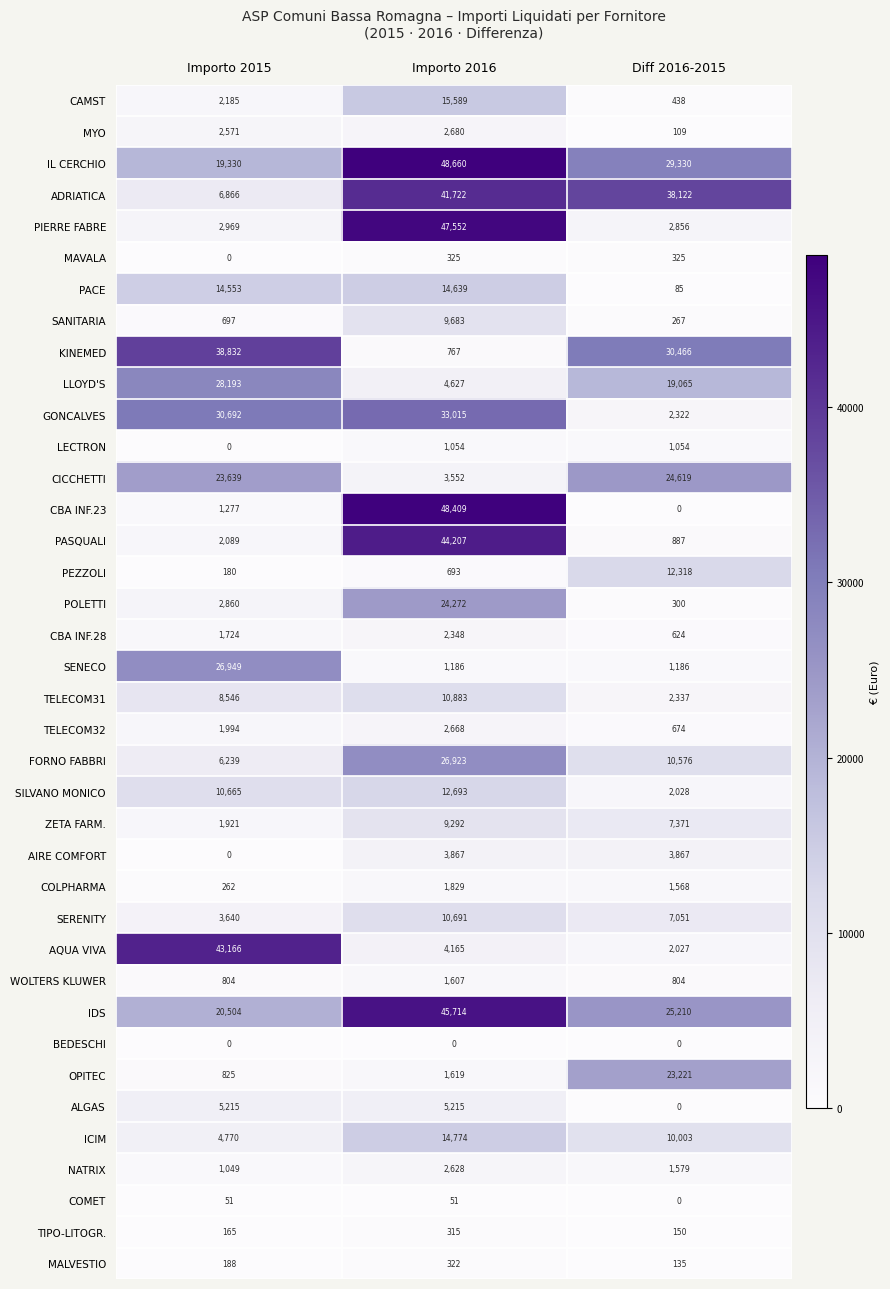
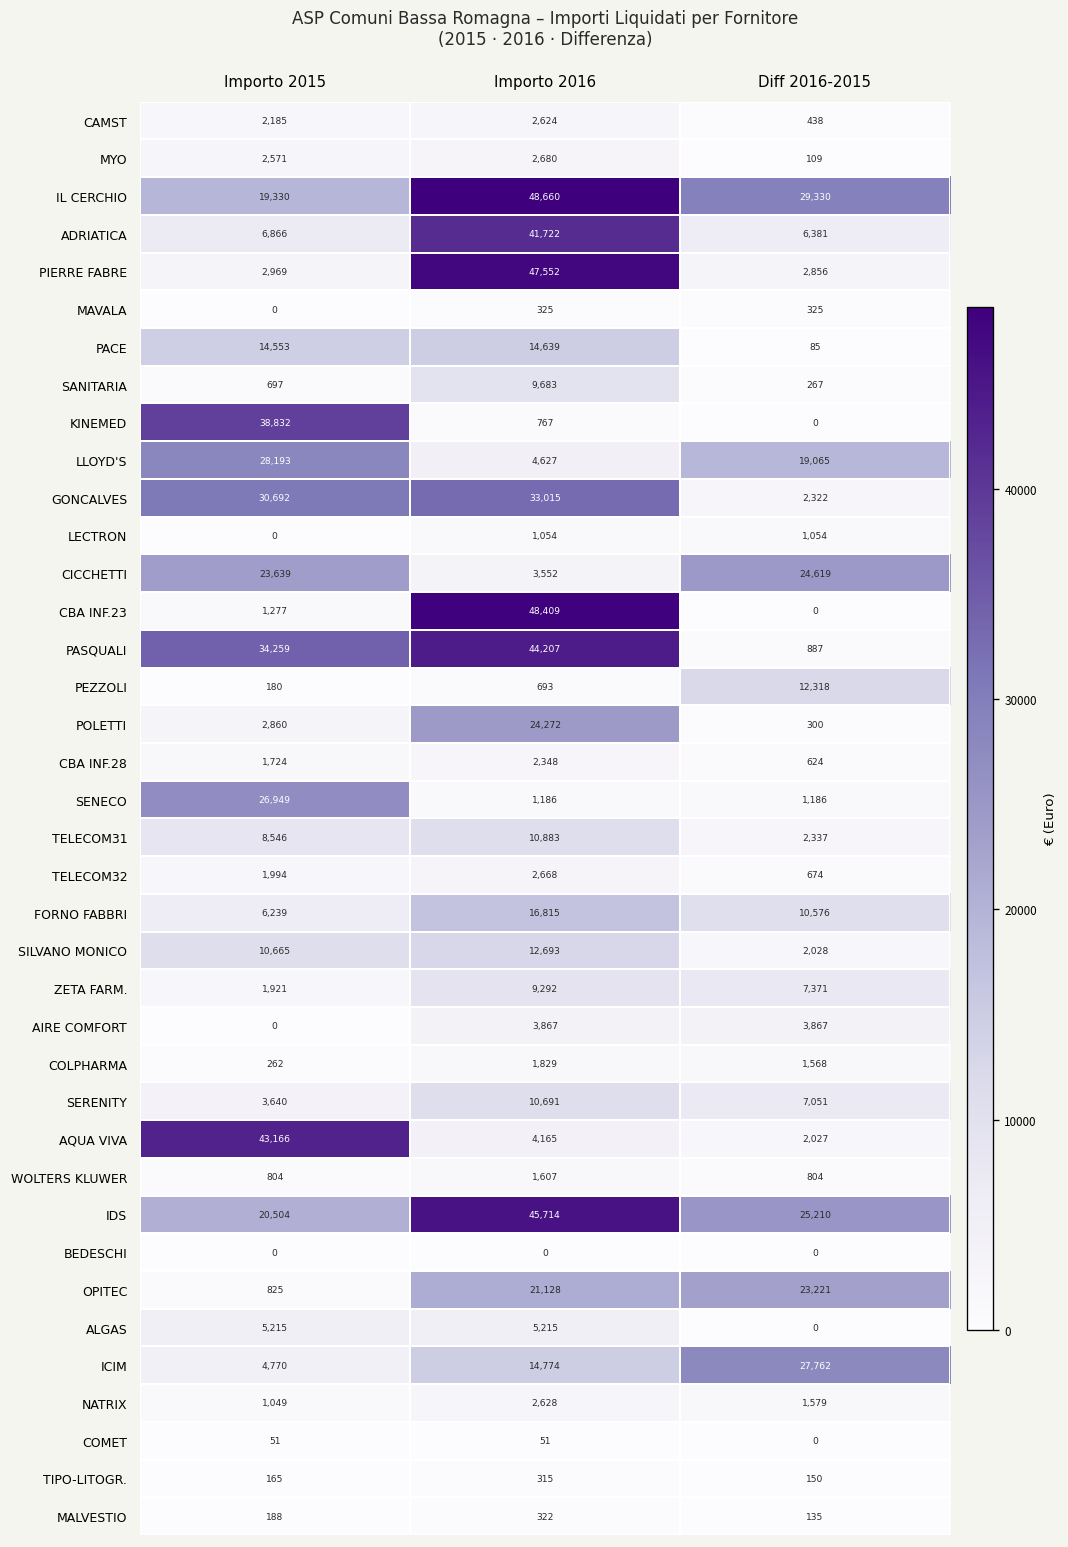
  {
    "CAMST": {
      "Importo 2015": "2,185",
-     "Importo 2016": "15,589",
+     "Importo 2016": "2,624",
      "Diff 2016-2015": "438"
    },
    "MYO": {
      "Importo 2015": "2,571",
      "Importo 2016": "2,680",
      "Diff 2016-2015": "109"
    },
    "IL CERCHIO": {
      "Importo 2015": "19,330",
      "Importo 2016": "48,660",
      "Diff 2016-2015": "29,330"
    },
    "ADRIATICA": {
      "Importo 2015": "6,866",
      "Importo 2016": "41,722",
-     "Diff 2016-2015": "38,122"
+     "Diff 2016-2015": "6,381"
    },
    "PIERRE FABRE": {
      "Importo 2015": "2,969",
      "Importo 2016": "47,552",
      "Diff 2016-2015": "2,856"
    },
    "MAVALA": {
      "Importo 2015": "0",
      "Importo 2016": "325",
      "Diff 2016-2015": "325"
    },
    "PACE": {
      "Importo 2015": "14,553",
      "Importo 2016": "14,639",
      "Diff 2016-2015": "85"
    },
    "SANITARIA": {
      "Importo 2015": "697",
      "Importo 2016": "9,683",
      "Diff 2016-2015": "267"
    },
    "KINEMED": {
      "Importo 2015": "38,832",
      "Importo 2016": "767",
-     "Diff 2016-2015": "30,466"
+     "Diff 2016-2015": "0"
    },
    "LLOYD'S": {
      "Importo 2015": "28,193",
      "Importo 2016": "4,627",
      "Diff 2016-2015": "19,065"
    },
    "GONCALVES": {
      "Importo 2015": "30,692",
      "Importo 2016": "33,015",
      "Diff 2016-2015": "2,322"
    },
    "LECTRON": {
      "Importo 2015": "0",
      "Importo 2016": "1,054",
      "Diff 2016-2015": "1,054"
    },
    "CICCHETTI": {
      "Importo 2015": "23,639",
      "Importo 2016": "3,552",
      "Diff 2016-2015": "24,619"
    },
    "CBA INF.23": {
      "Importo 2015": "1,277",
      "Importo 2016": "48,409",
      "Diff 2016-2015": "0"
    },
    "PASQUALI": {
-     "Importo 2015": "2,089",
+     "Importo 2015": "34,259",
      "Importo 2016": "44,207",
      "Diff 2016-2015": "887"
    },
    "PEZZOLI": {
      "Importo 2015": "180",
      "Importo 2016": "693",
      "Diff 2016-2015": "12,318"
    },
    "POLETTI": {
      "Importo 2015": "2,860",
      "Importo 2016": "24,272",
      "Diff 2016-2015": "300"
    },
    "CBA INF.28": {
      "Importo 2015": "1,724",
      "Importo 2016": "2,348",
      "Diff 2016-2015": "624"
    },
    "SENECO": {
      "Importo 2015": "26,949",
      "Importo 2016": "1,186",
      "Diff 2016-2015": "1,186"
    },
    "TELECOM31": {
      "Importo 2015": "8,546",
      "Importo 2016": "10,883",
      "Diff 2016-2015": "2,337"
    },
    "TELECOM32": {
      "Importo 2015": "1,994",
      "Importo 2016": "2,668",
      "Diff 2016-2015": "674"
    },
    "FORNO FABBRI": {
      "Importo 2015": "6,239",
-     "Importo 2016": "26,923",
+     "Importo 2016": "16,815",
      "Diff 2016-2015": "10,576"
    },
    "SILVANO MONICO": {
      "Importo 2015": "10,665",
      "Importo 2016": "12,693",
      "Diff 2016-2015": "2,028"
    },
    "ZETA FARM.": {
      "Importo 2015": "1,921",
      "Importo 2016": "9,292",
      "Diff 2016-2015": "7,371"
    },
    "AIRE COMFORT": {
      "Importo 2015": "0",
      "Importo 2016": "3,867",
      "Diff 2016-2015": "3,867"
    },
    "COLPHARMA": {
      "Importo 2015": "262",
      "Importo 2016": "1,829",
      "Diff 2016-2015": "1,568"
    },
    "SERENITY": {
      "Importo 2015": "3,640",
      "Importo 2016": "10,691",
      "Diff 2016-2015": "7,051"
    },
    "AQUA VIVA": {
      "Importo 2015": "43,166",
      "Importo 2016": "4,165",
      "Diff 2016-2015": "2,027"
    },
    "WOLTERS KLUWER": {
      "Importo 2015": "804",
      "Importo 2016": "1,607",
      "Diff 2016-2015": "804"
    },
    "IDS": {
      "Importo 2015": "20,504",
      "Importo 2016": "45,714",
      "Diff 2016-2015": "25,210"
    },
    "BEDESCHI": {
      "Importo 2015": "0",
      "Importo 2016": "0",
      "Diff 2016-2015": "0"
    },
    "OPITEC": {
      "Importo 2015": "825",
-     "Importo 2016": "1,619",
+     "Importo 2016": "21,128",
      "Diff 2016-2015": "23,221"
    },
    "ALGAS": {
      "Importo 2015": "5,215",
      "Importo 2016": "5,215",
      "Diff 2016-2015": "0"
    },
    "ICIM": {
      "Importo 2015": "4,770",
      "Importo 2016": "14,774",
-     "Diff 2016-2015": "10,003"
+     "Diff 2016-2015": "27,762"
    },
    "NATRIX": {
      "Importo 2015": "1,049",
      "Importo 2016": "2,628",
      "Diff 2016-2015": "1,579"
    },
    "COMET": {
      "Importo 2015": "51",
      "Importo 2016": "51",
      "Diff 2016-2015": "0"
    },
    "TIPO-LITOGR.": {
      "Importo 2015": "165",
      "Importo 2016": "315",
      "Diff 2016-2015": "150"
    },
    "MALVESTIO": {
      "Importo 2015": "188",
      "Importo 2016": "322",
      "Diff 2016-2015": "135"
    }
  }
